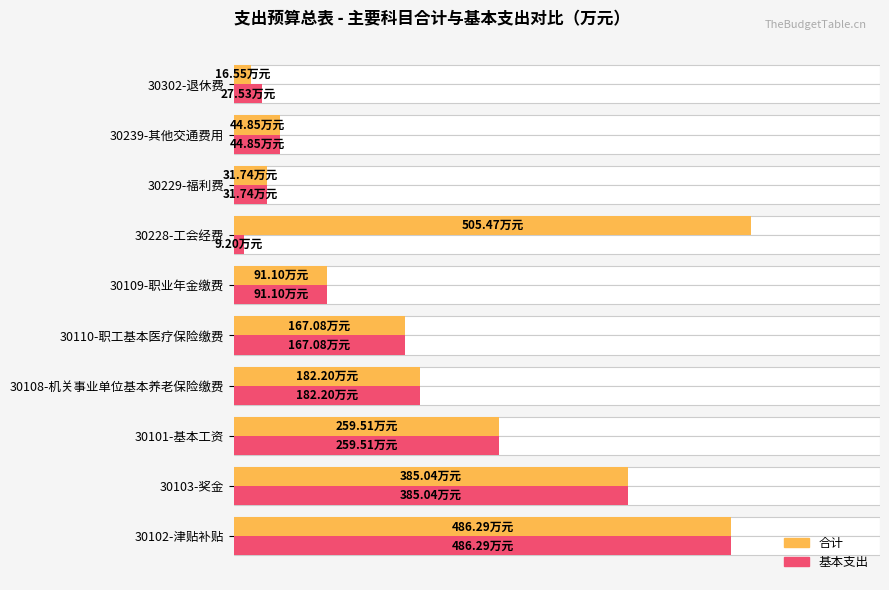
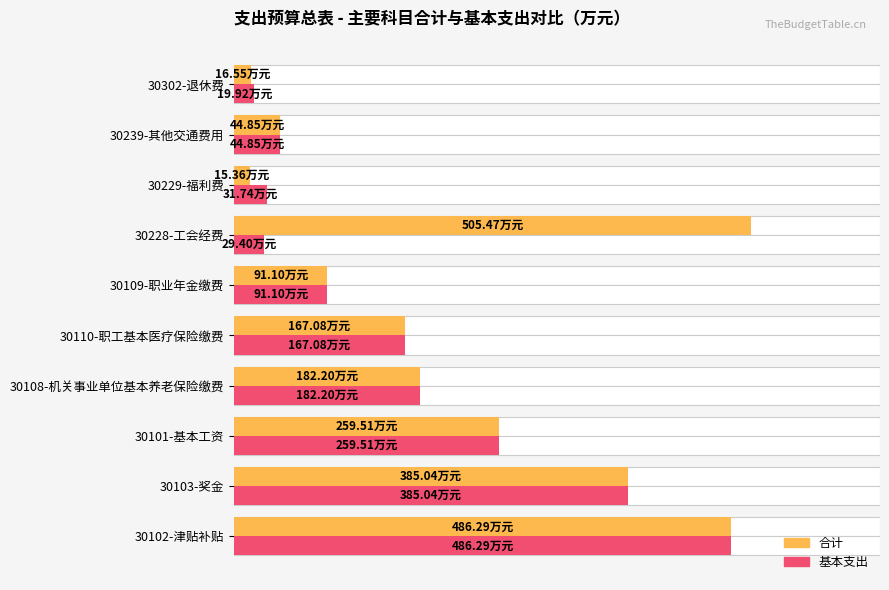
  {
    "合计": {
-     "30229-福利费": 31.74
+     "30229-福利费": 15.36
    },
    "基本支出": {
-     "30302-退休费": 27.53,
-     "30228-工会经费": 9.20
+     "30302-退休费": 19.92,
+     "30228-工会经费": 29.40
    }
  }
